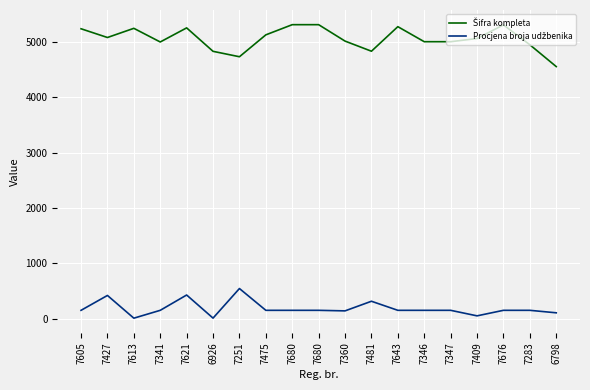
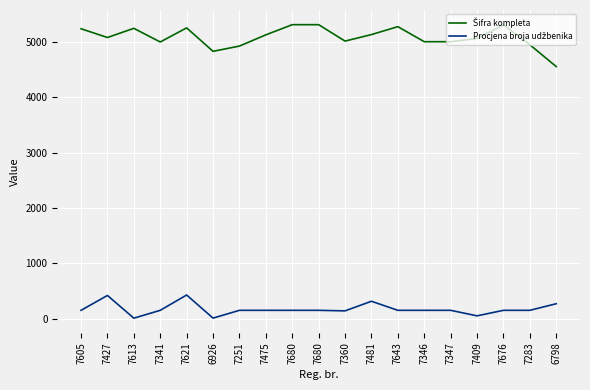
  {
    "Šifra kompleta": {
      "7605": 5200,
      "7427": 5100,
      "7613": 5300,
      "7341": 5000,
      "7621": 5300,
      "6926": 4800,
-     "7251": 4700,
+     "7251": 4900,
      "7475": 5100,
      "7360": 5000,
-     "7481": 4800,
+     "7481": 5100,
      "7643": 5300,
      "7346": 5000,
      "7283": 5000,
      "6798": 4600
    },
    "Procjena broja udžbenika": {
      "7605": 200,
      "7427": 400,
      "7613": 0,
      "7341": 200,
      "7621": 400,
      "6926": 0,
-     "7251": 500,
+     "7251": 200,
      "7475": 200,
      "7360": 100,
      "7481": 300,
      "7643": 200,
      "7346": 200,
      "7347": 200,
      "7409": 100,
      "7676": 200,
      "7283": 200,
-     "6798": 100
+     "6798": 300
    }
  }
